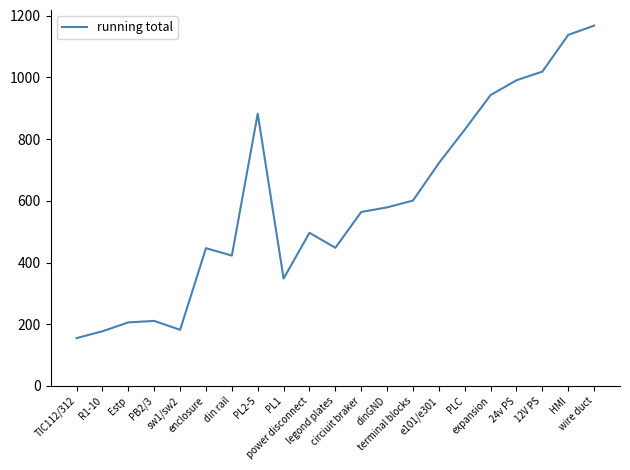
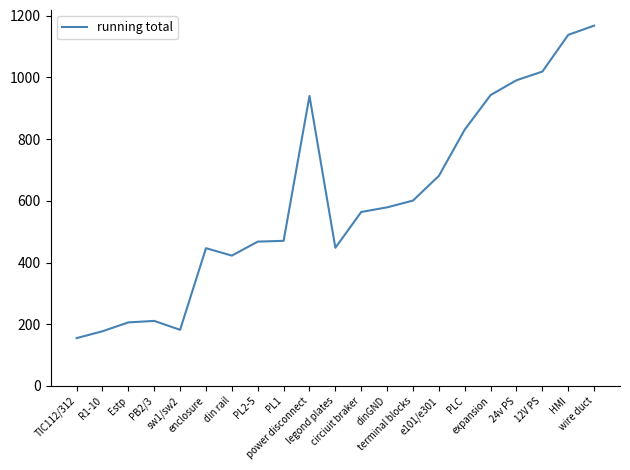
  {
    "TIC112/312": 150,
    "R1-10": 180,
    "Estp": 210,
    "PB2/3": 210,
    "sw1/sw2": 180,
    "enclosure": 450,
    "din rail": 420,
-   "PL2-5": 880,
-   "PL1": 350,
-   "power disconnect": 500,
+   "PL2-5": 470,
+   "PL1": 470,
+   "power disconnect": 940,
    "legond plates": 450,
    "circiuit braker": 560,
    "dinGND": 580,
    "terminal blocks": 600,
-   "e101/e301": 720,
+   "e101/e301": 680,
    "PLC": 830,
    "expansion": 940,
    "24v PS": 990,
    "12V PS": 1020,
    "HMI": 1140,
    "wire duct": 1170
  }
